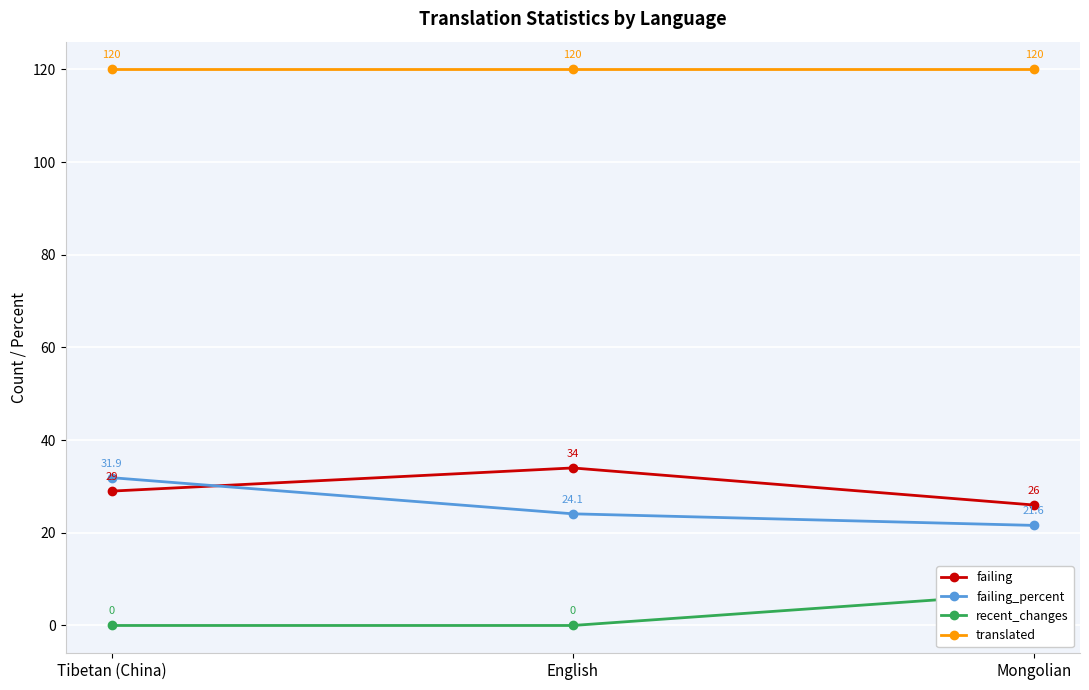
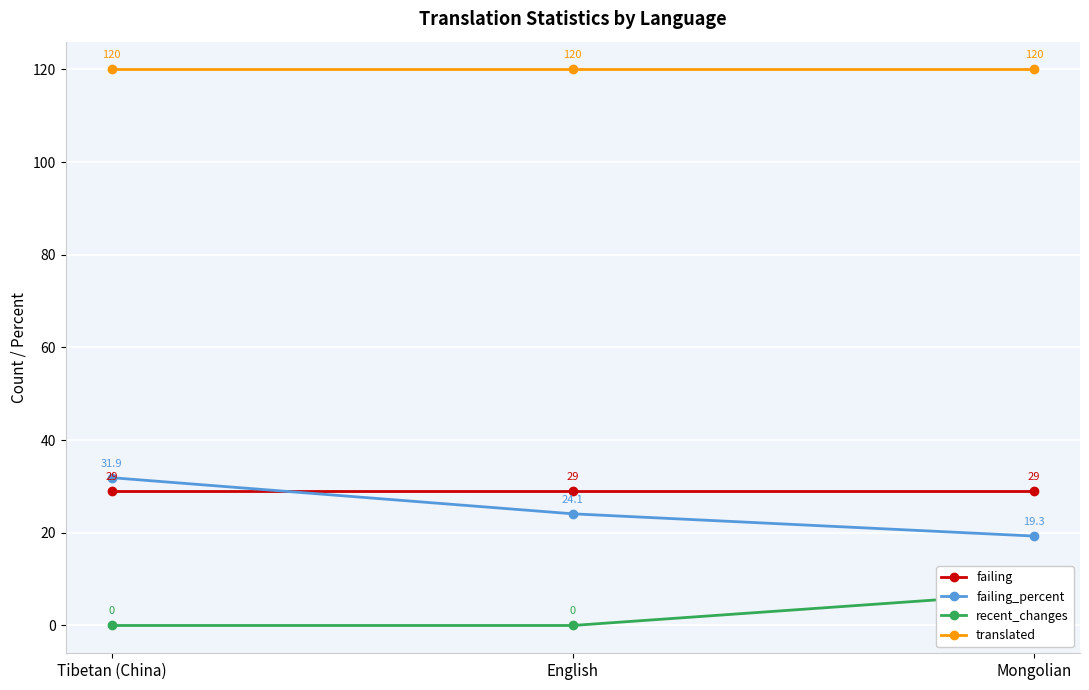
  {
    "failing": {
-     "English": 34,
-     "Mongolian": 26
+     "English": 29,
+     "Mongolian": 29
    },
    "failing_percent": {
      "Tibetan (China)": 31.9,
      "English": 24.1,
-     "Mongolian": 21.6
+     "Mongolian": 19.3
    },
    "recent_changes": {
      "Tibetan (China)": 0,
      "English": 0
    },
    "translated": {
      "Tibetan (China)": 120,
      "English": 120,
      "Mongolian": 120
    }
  }
